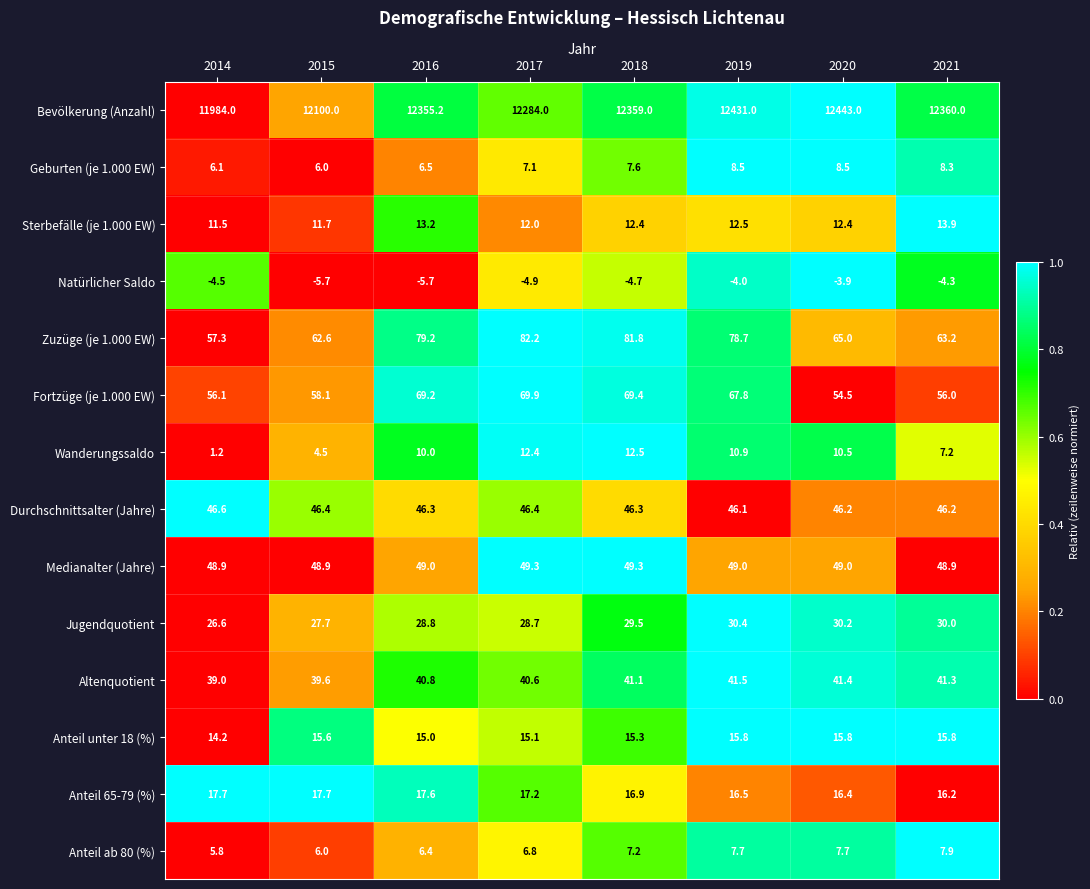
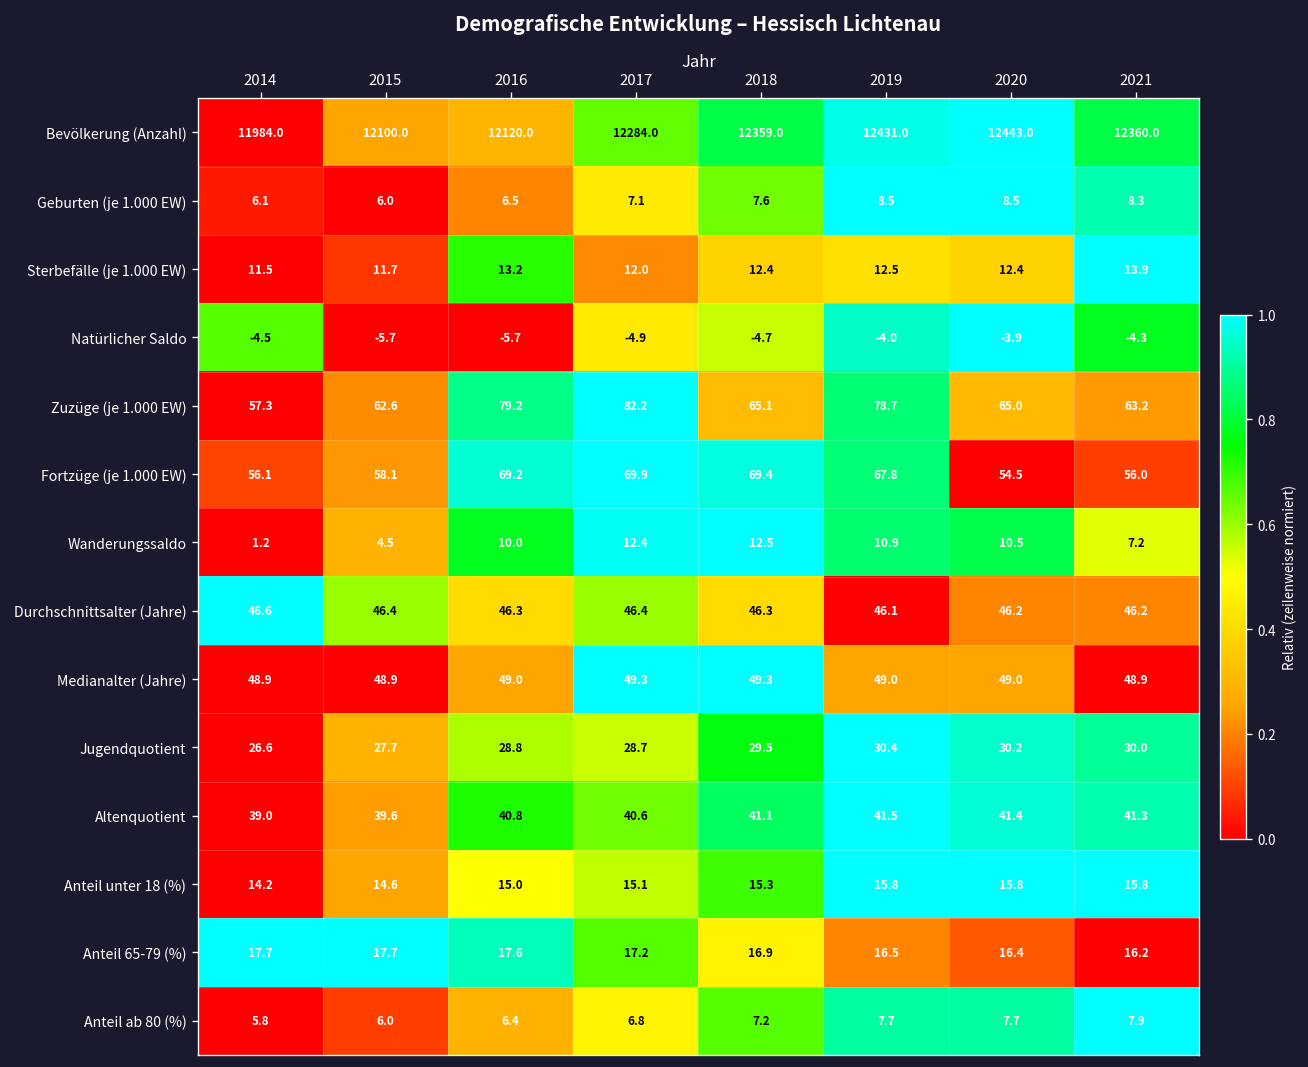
  {
    "Bevölkerung (Anzahl)": {
      "2014": 11984.0,
      "2015": 12100.0,
-     "2016": 12355.2,
+     "2016": 12120.0,
      "2017": 12284.0,
      "2018": 12359.0,
      "2019": 12431.0,
      "2020": 12443.0,
      "2021": 12360.0
    },
    "Geburten (je 1.000 EW)": {
      "2014": 6.1,
      "2015": 6.0,
      "2016": 6.5,
      "2017": 7.1,
      "2018": 7.6,
      "2019": 8.5,
      "2020": 8.5,
      "2021": 8.3
    },
    "Sterbefälle (je 1.000 EW)": {
      "2014": 11.5,
      "2015": 11.7,
      "2016": 13.2,
      "2017": 12.0,
      "2018": 12.4,
      "2019": 12.5,
      "2020": 12.4,
      "2021": 13.9
    },
    "Natürlicher Saldo": {
      "2014": -4.5,
      "2015": -5.7,
      "2016": -5.7,
      "2017": -4.9,
      "2018": -4.7,
      "2019": -4.0,
      "2020": -3.9,
      "2021": -4.3
    },
    "Zuzüge (je 1.000 EW)": {
      "2014": 57.3,
      "2015": 62.6,
      "2016": 79.2,
      "2017": 82.2,
-     "2018": 81.8,
+     "2018": 65.1,
      "2019": 78.7,
      "2020": 65.0,
      "2021": 63.2
    },
    "Fortzüge (je 1.000 EW)": {
      "2014": 56.1,
      "2015": 58.1,
      "2016": 69.2,
      "2017": 69.9,
      "2018": 69.4,
      "2019": 67.8,
      "2020": 54.5,
      "2021": 56.0
    },
    "Wanderungssaldo": {
      "2014": 1.2,
      "2015": 4.5,
      "2016": 10.0,
      "2017": 12.4,
      "2018": 12.5,
      "2019": 10.9,
      "2020": 10.5,
      "2021": 7.2
    },
    "Durchschnittsalter (Jahre)": {
      "2014": 46.6,
      "2015": 46.4,
      "2016": 46.3,
      "2017": 46.4,
      "2018": 46.3,
      "2019": 46.1,
      "2020": 46.2,
      "2021": 46.2
    },
    "Medianalter (Jahre)": {
      "2014": 48.9,
      "2015": 48.9,
      "2016": 49.0,
      "2017": 49.3,
      "2018": 49.3,
      "2019": 49.0,
      "2020": 49.0,
      "2021": 48.9
    },
    "Jugendquotient": {
      "2014": 26.6,
      "2015": 27.7,
      "2016": 28.8,
      "2017": 28.7,
      "2018": 29.5,
      "2019": 30.4,
      "2020": 30.2,
      "2021": 30.0
    },
    "Altenquotient": {
      "2014": 39.0,
      "2015": 39.6,
      "2016": 40.8,
      "2017": 40.6,
      "2018": 41.1,
      "2019": 41.5,
      "2020": 41.4,
      "2021": 41.3
    },
    "Anteil unter 18 (%)": {
      "2014": 14.2,
-     "2015": 15.6,
+     "2015": 14.6,
      "2016": 15.0,
      "2017": 15.1,
      "2018": 15.3,
      "2019": 15.8,
      "2020": 15.8,
      "2021": 15.8
    },
    "Anteil 65-79 (%)": {
      "2014": 17.7,
      "2015": 17.7,
      "2016": 17.6,
      "2017": 17.2,
      "2018": 16.9,
      "2019": 16.5,
      "2020": 16.4,
      "2021": 16.2
    },
    "Anteil ab 80 (%)": {
      "2014": 5.8,
      "2015": 6.0,
      "2016": 6.4,
      "2017": 6.8,
      "2018": 7.2,
      "2019": 7.7,
      "2020": 7.7,
      "2021": 7.9
    }
  }
